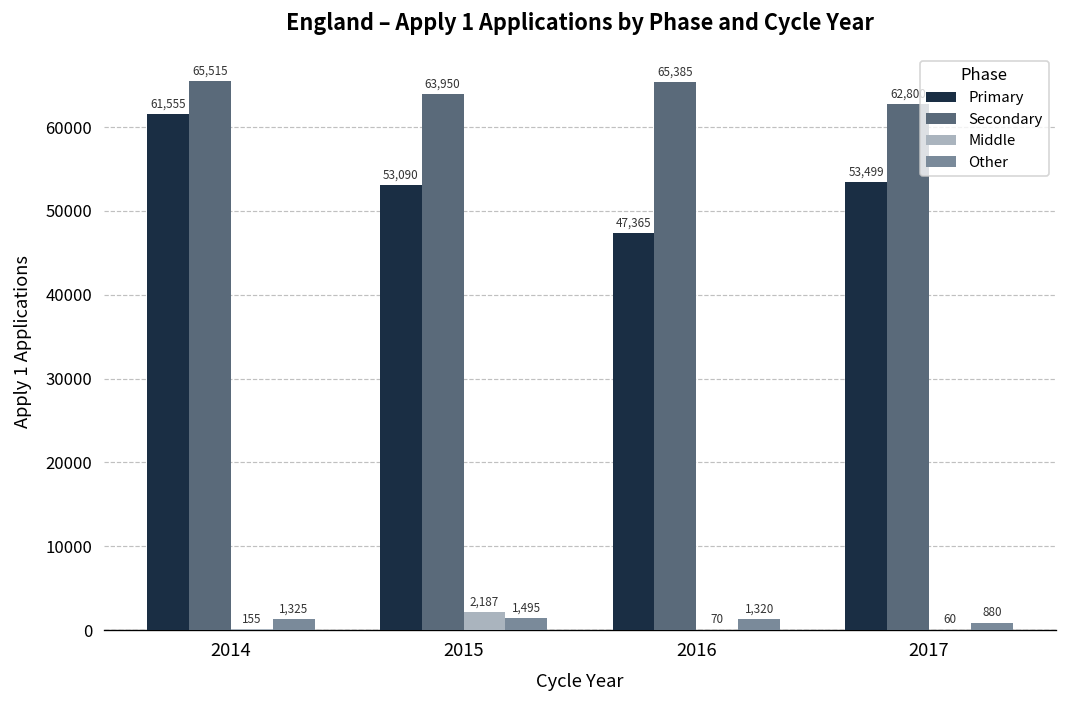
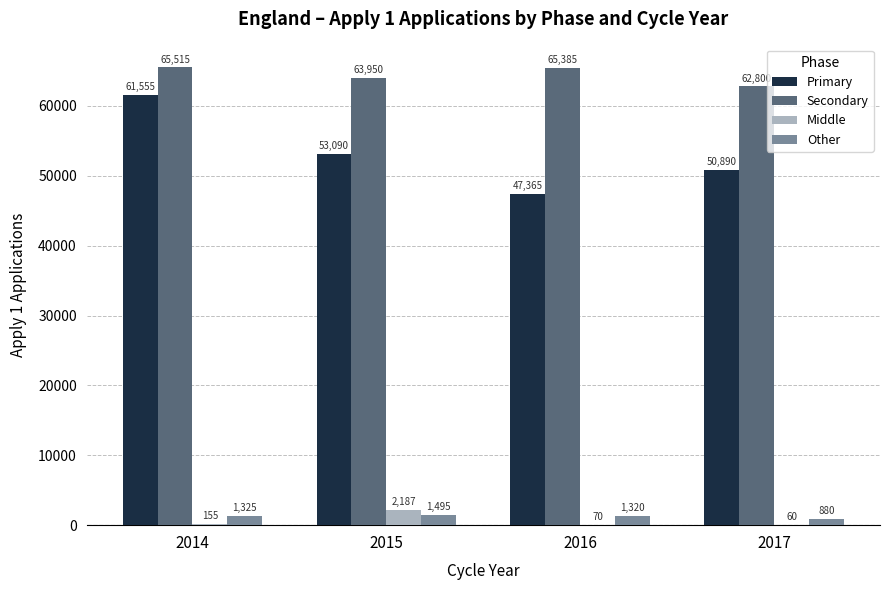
  {
    "Primary": {
      "2014": "61,555",
      "2015": "53,090",
      "2016": "47,365",
-     "2017": "53,499"
+     "2017": "50,890"
    },
    "Middle": {
      "2014": "155",
      "2015": "2,187",
      "2016": "70",
      "2017": "60"
    }
  }
